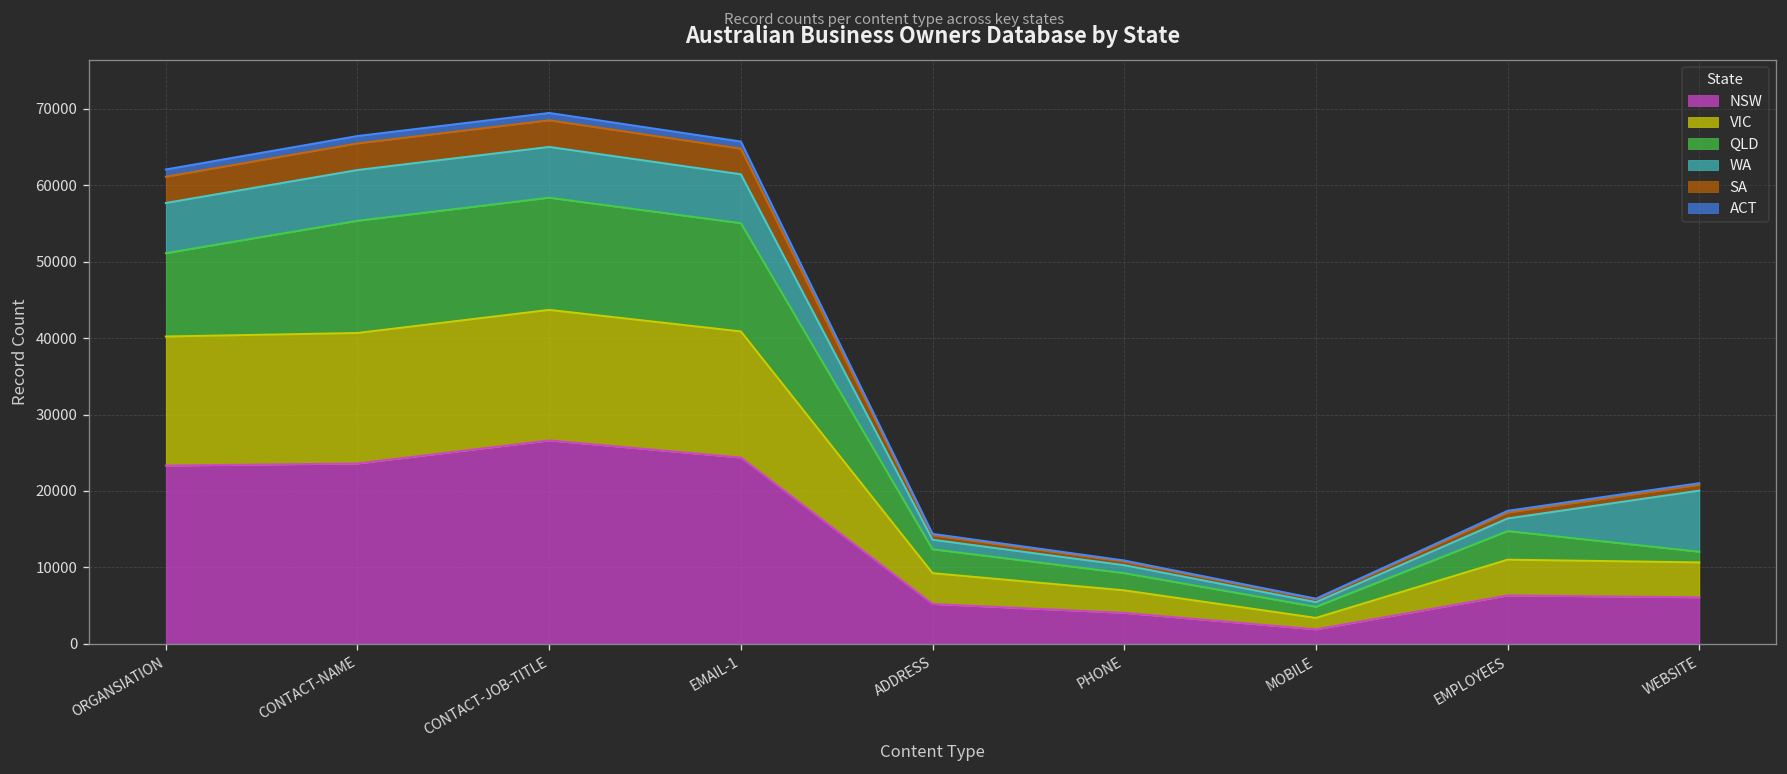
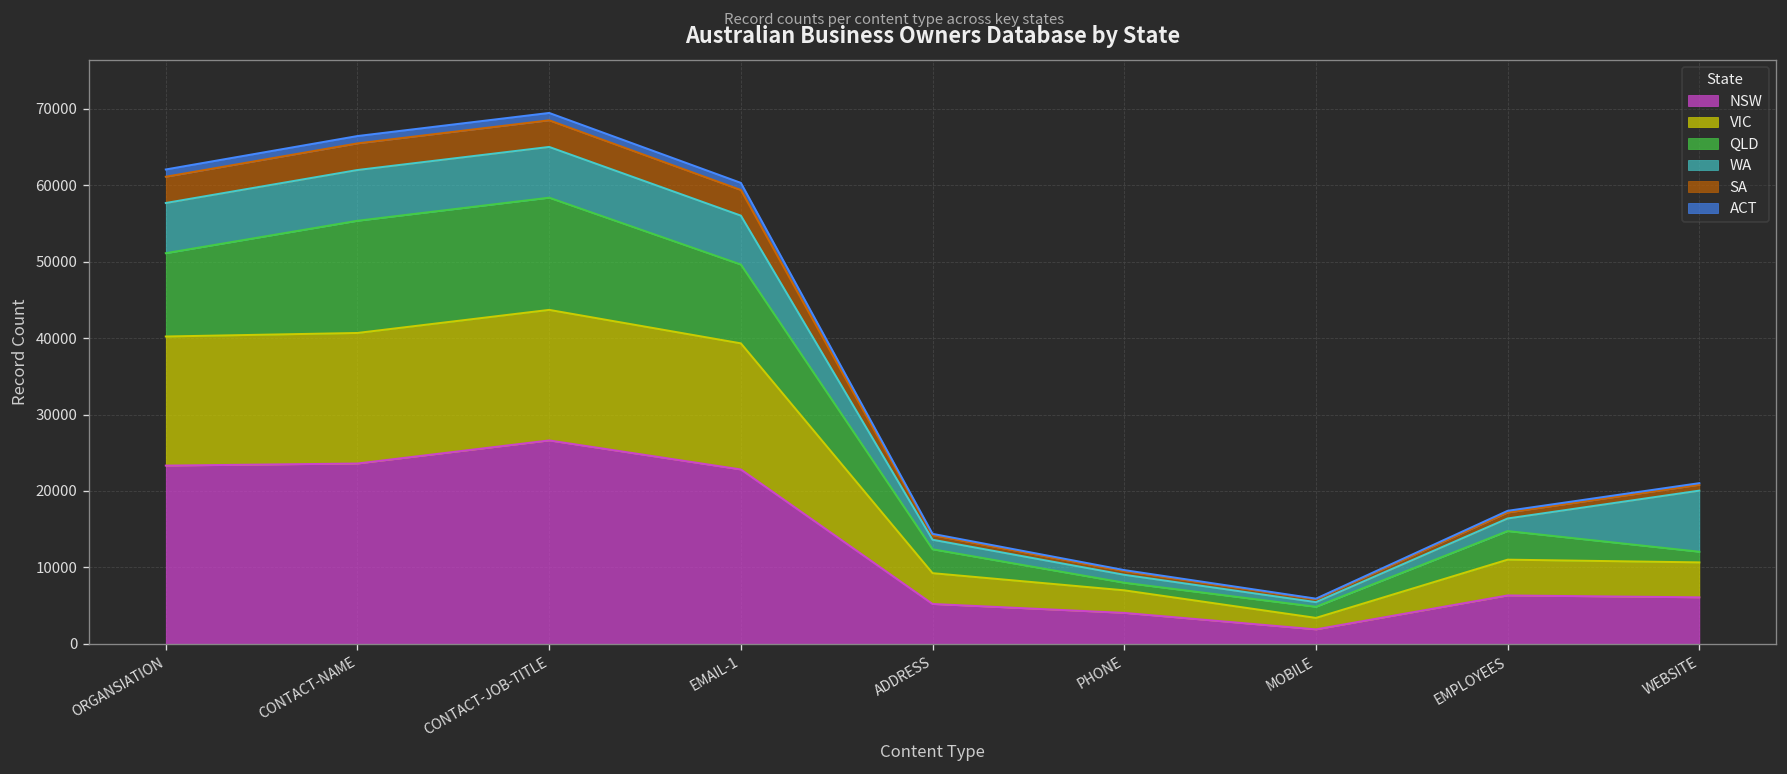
  {
    "NSW": {
      "ORGANSIATION": 23000,
      "CONTACT-NAME": 24000,
      "CONTACT-JOB-TITLE": 27000,
-     "EMAIL-1": 24000,
+     "EMAIL-1": 23000,
      "ADDRESS": 5000,
      "PHONE": 4000,
      "MOBILE": 2000,
      "EMPLOYEES": 6000,
      "WEBSITE": 6000
    },
    "VIC": {
      "ORGANSIATION": 17000,
      "CONTACT-NAME": 17000,
      "CONTACT-JOB-TITLE": 17000,
      "EMAIL-1": 17000,
      "ADDRESS": 4000,
      "PHONE": 3000,
      "MOBILE": 2000,
      "EMPLOYEES": 5000,
      "WEBSITE": 5000
    },
    "QLD": {
      "ORGANSIATION": 11000,
      "CONTACT-NAME": 15000,
      "CONTACT-JOB-TITLE": 15000,
-     "EMAIL-1": 14000,
+     "EMAIL-1": 10000,
      "ADDRESS": 3000,
-     "PHONE": 2000,
+     "PHONE": 1000,
      "MOBILE": 1000,
      "EMPLOYEES": 4000,
      "WEBSITE": 1000
    },
    "WA": {
      "ORGANSIATION": 7000,
      "CONTACT-NAME": 7000,
      "CONTACT-JOB-TITLE": 7000,
      "EMAIL-1": 6000,
      "ADDRESS": 1000,
      "PHONE": 1000,
      "EMPLOYEES": 2000,
      "WEBSITE": 8000
    },
    "SA": {
      "ORGANSIATION": 3000,
      "CONTACT-NAME": 3000,
      "CONTACT-JOB-TITLE": 3000,
      "EMAIL-1": 3000
    },
    "ACT": {
      "ORGANSIATION": 1000,
      "CONTACT-NAME": 1000,
      "CONTACT-JOB-TITLE": 1000,
      "EMAIL-1": 1000
    }
  }
